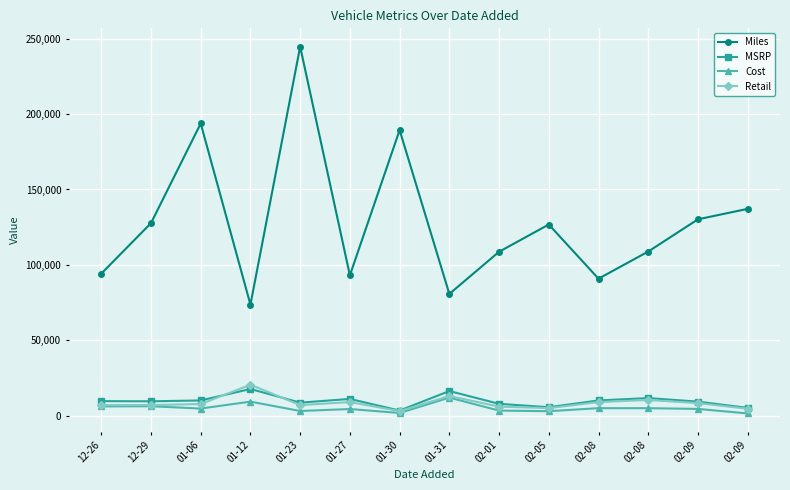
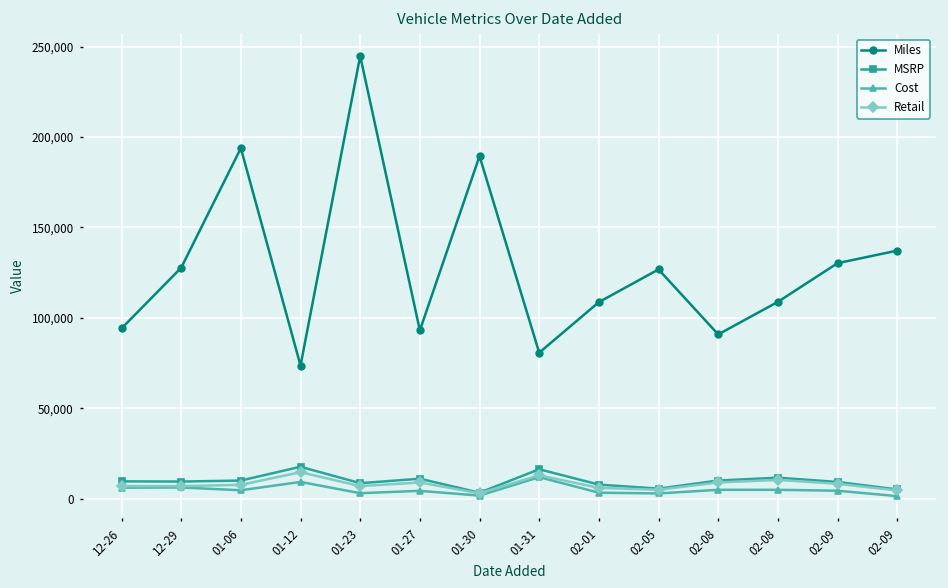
  {
    "Retail": {
      "01-06": "8,000",
-     "01-12": "20,000",
+     "01-12": "15,000",
      "01-27": "9,000",
      "02-01": "6,000"
    }
  }
